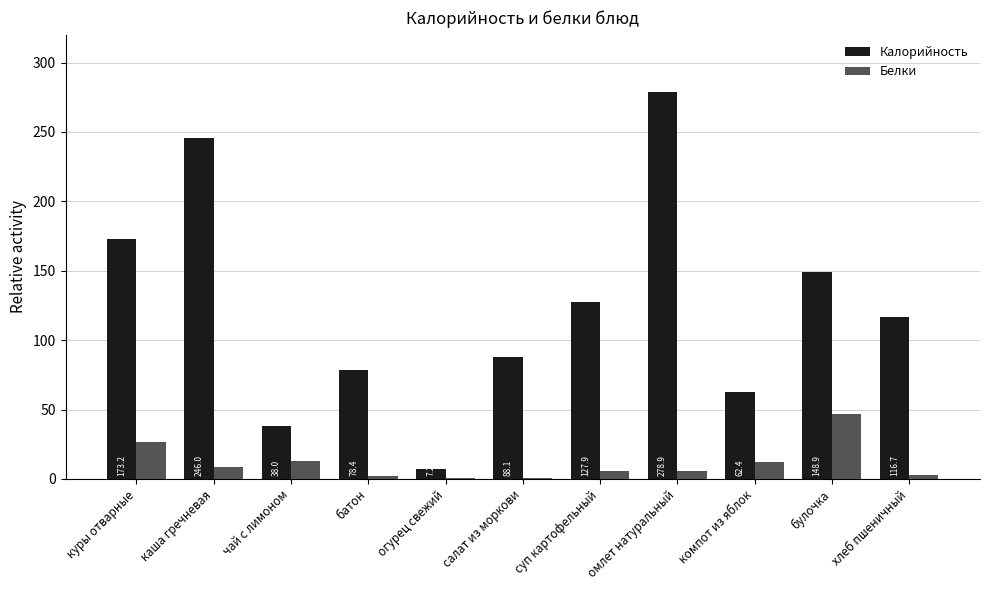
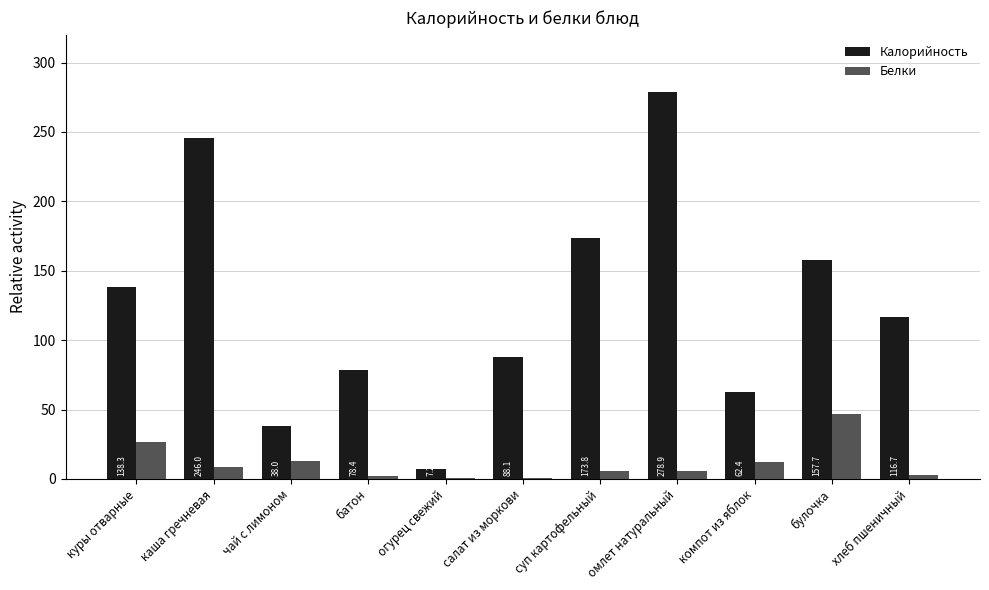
  {
    "Калорийность": {
-     "куры отварные": 173.2,
+     "куры отварные": 138.3,
      "каша гречневая": 246.0,
      "чай с лимоном": 38.0,
      "батон": 78.4,
      "огурец свежий": 7.2,
      "салат из моркови": 88.1,
-     "суп картофельный": 127.9,
+     "суп картофельный": 173.8,
      "омлет натуральный": 278.9,
      "компот из яблок": 62.4,
-     "булочка": 148.9,
+     "булочка": 157.7,
      "хлеб пшеничный": 116.7
    },
    "Белки": {
      "куры отварные": 27,
      "каша гречневая": 8,
      "чай с лимоном": 13,
      "батон": 2,
      "суп картофельный": 6,
      "омлет натуральный": 6,
      "компот из яблок": 13,
      "булочка": 47,
      "хлеб пшеничный": 3
    }
  }
